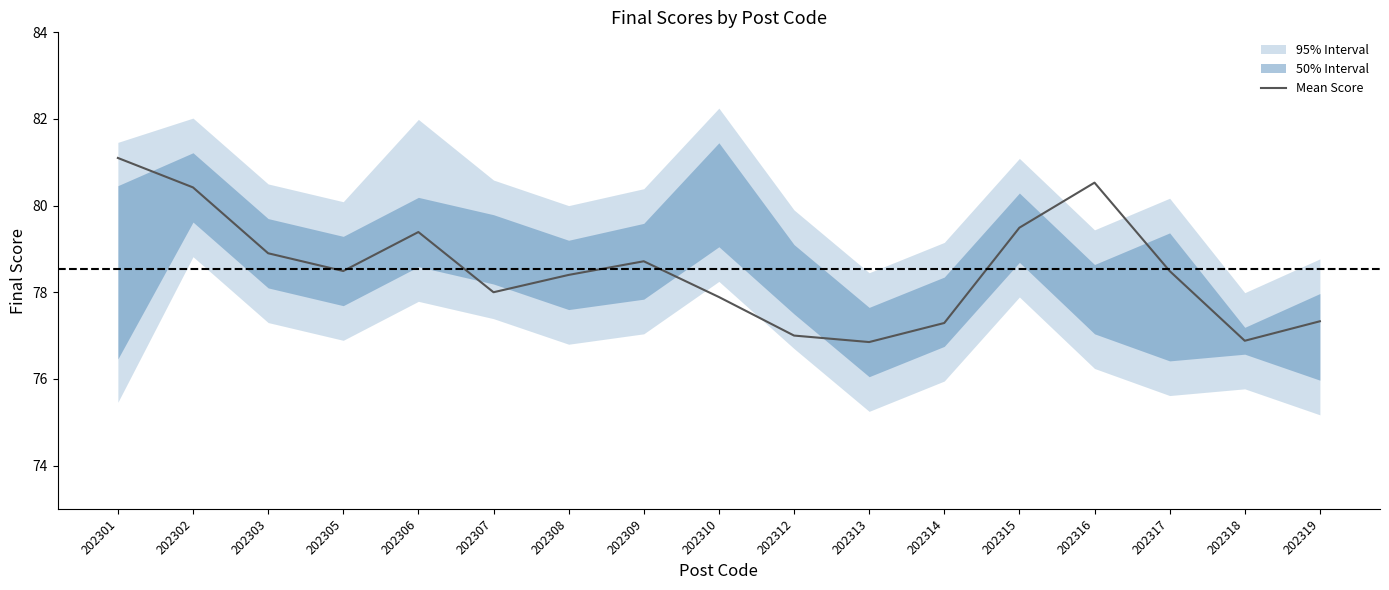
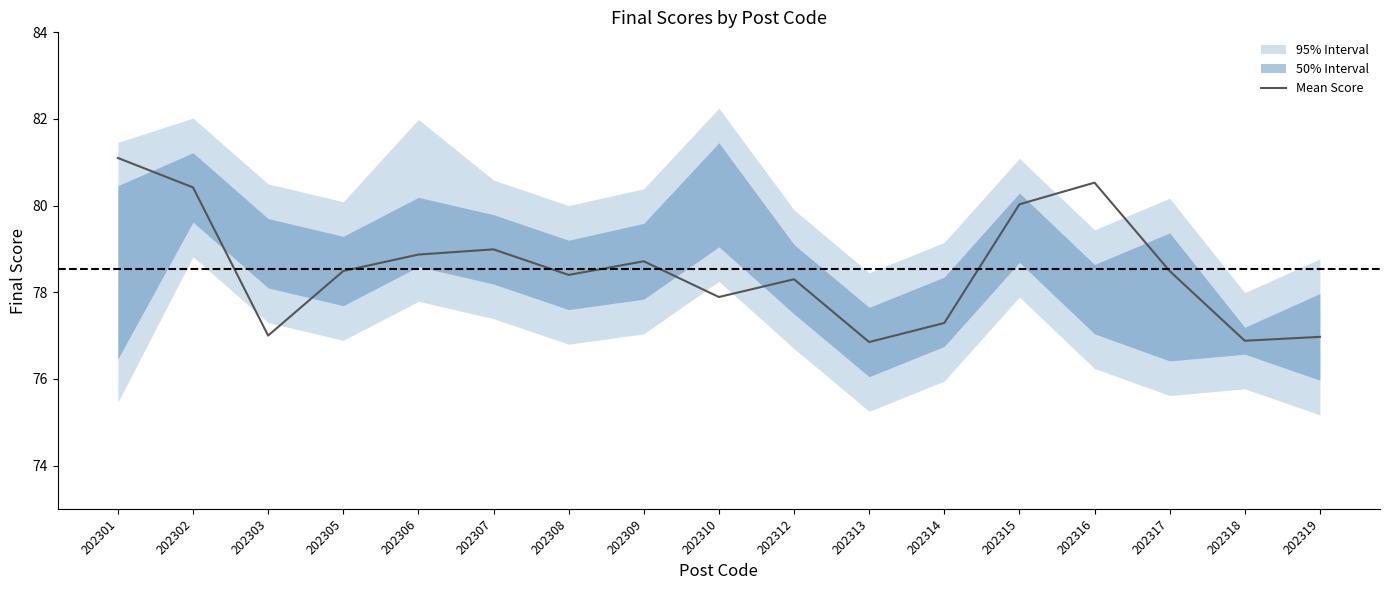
  {
    "Mean Score": {
      "202301": 81.1,
      "202302": 80.4,
-     "202303": 78.9,
+     "202303": 77.0,
      "202305": 78.5,
-     "202306": 79.4,
-     "202307": 78.0,
+     "202306": 78.9,
+     "202307": 79.0,
      "202308": 78.4,
      "202309": 78.7,
      "202310": 77.9,
-     "202312": 77.0,
+     "202312": 78.3,
      "202313": 76.9,
      "202314": 77.3,
-     "202315": 79.5,
+     "202315": 80.0,
      "202316": 80.5,
      "202317": 78.5,
      "202318": 76.9,
-     "202319": 77.3
+     "202319": 77.0
    }
  }
